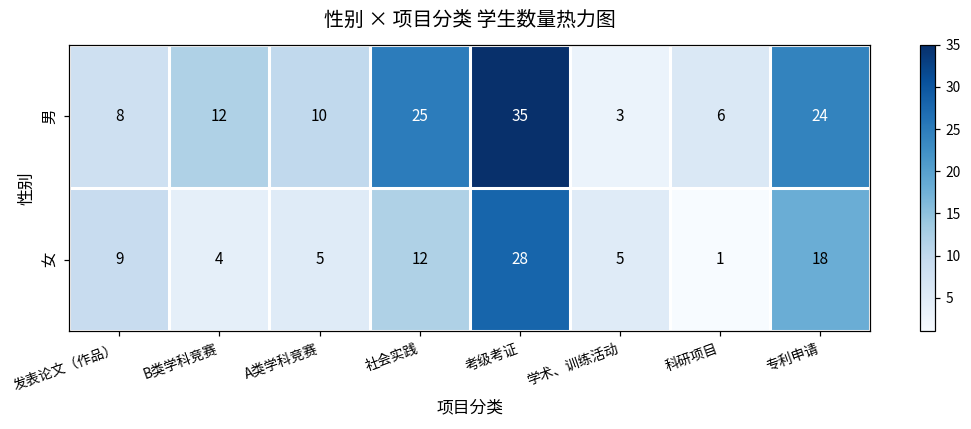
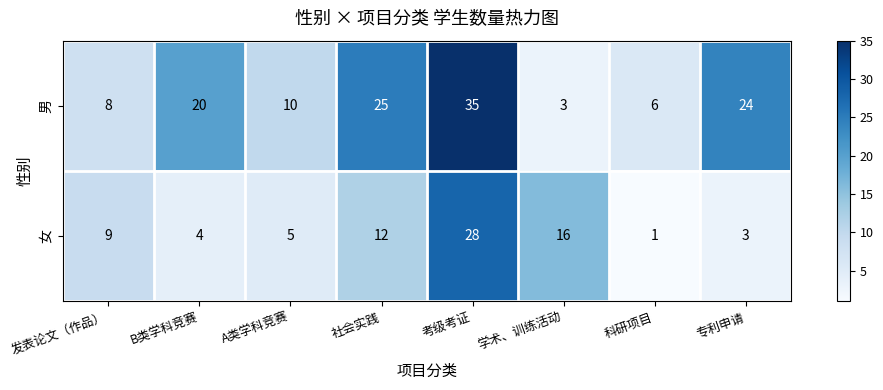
  {
    "男": {
      "发表论文（作品）": 8,
-     "B类学科竞赛": 12,
+     "B类学科竞赛": 20,
      "A类学科竞赛": 10,
      "社会实践": 25,
      "考级考证": 35,
      "学术、训练活动": 3,
      "科研项目": 6,
      "专利申请": 24
    },
    "女": {
      "发表论文（作品）": 9,
      "B类学科竞赛": 4,
      "A类学科竞赛": 5,
      "社会实践": 12,
      "考级考证": 28,
-     "学术、训练活动": 5,
+     "学术、训练活动": 16,
      "科研项目": 1,
-     "专利申请": 18
+     "专利申请": 3
    }
  }
